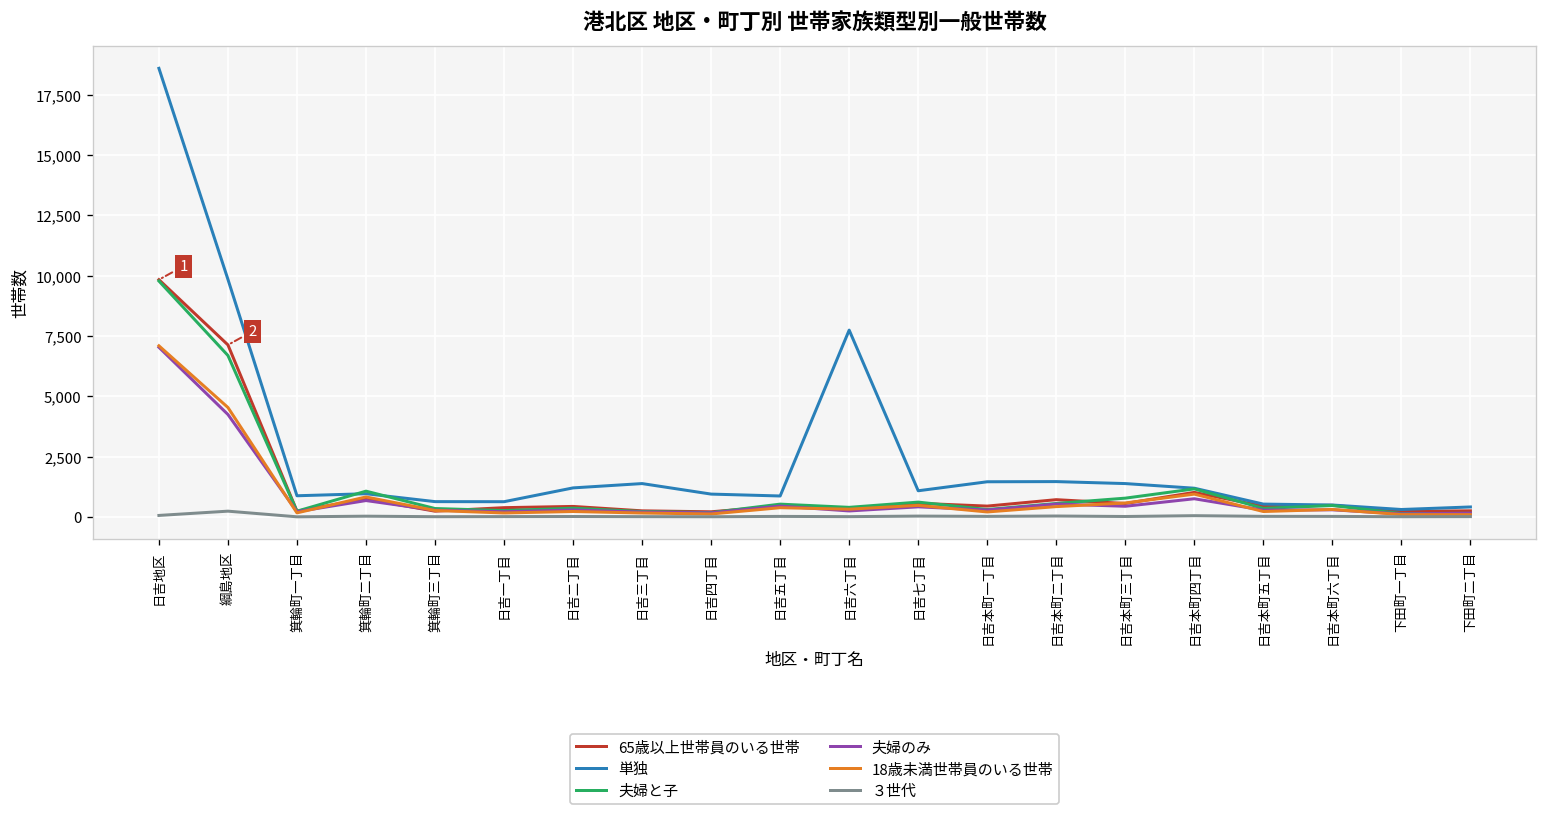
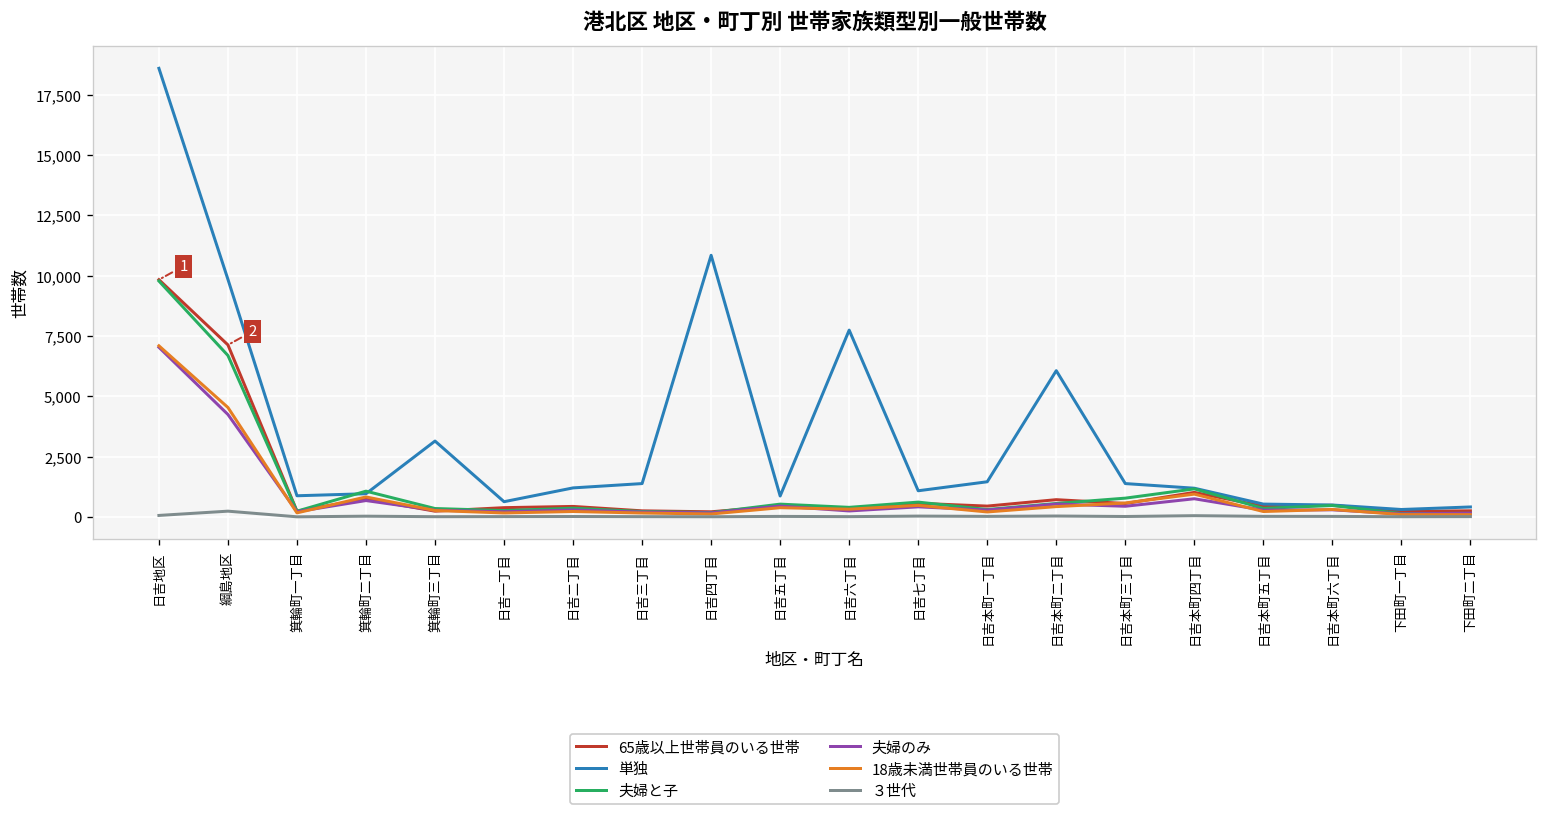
  {
    "65歳以上世帯員のいる世帯": {
      "日吉本町一丁目": "500",
      "日吉本町二丁目": "700"
    },
    "単独": {
      "日吉地区": "18,600",
      "綱島地区": "9,800",
      "箕輪町一丁目": "900",
-     "箕輪町三丁目": "600",
+     "箕輪町三丁目": "3,100",
      "日吉一丁目": "600",
      "日吉二丁目": "1,200",
      "日吉三丁目": "1,400",
-     "日吉四丁目": "900",
+     "日吉四丁目": "10,800",
      "日吉五丁目": "900",
      "日吉六丁目": "7,700",
      "日吉七丁目": "1,100",
      "日吉本町一丁目": "1,500",
-     "日吉本町二丁目": "1,500",
+     "日吉本町二丁目": "6,100",
      "日吉本町三丁目": "1,400",
      "下田町二丁目": "400"
    },
    "夫婦と子": {
      "綱島地区": "6,700",
      "日吉本町三丁目": "800"
    },
    "夫婦のみ": {
      "綱島地区": "4,200",
      "日吉本町四丁目": "800"
    },
    "18歳未満世帯員のいる世帯": {
      "綱島地区": "4,500"
    },
    "３世代": {
      "日吉地区": "100",
      "綱島地区": "200",
      "箕輪町一丁目": "0",
      "箕輪町二丁目": "0",
      "箕輪町三丁目": "0",
      "日吉一丁目": "0",
      "日吉二丁目": "0",
      "日吉三丁目": "0",
      "日吉五丁目": "0",
      "日吉六丁目": "0",
      "日吉七丁目": "0",
      "日吉本町一丁目": "0",
      "日吉本町二丁目": "0",
      "日吉本町三丁目": "0",
      "日吉本町四丁目": "100",
      "日吉本町五丁目": "0",
      "日吉本町六丁目": "0"
    }
  }
